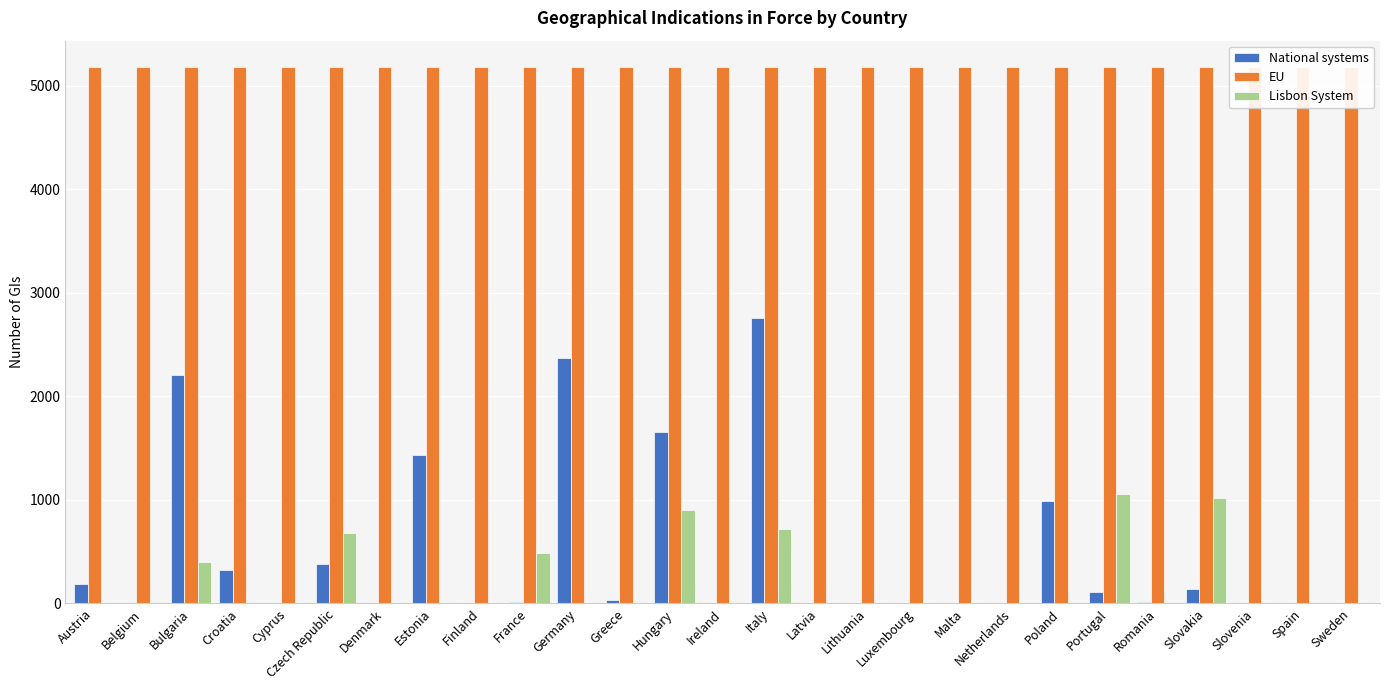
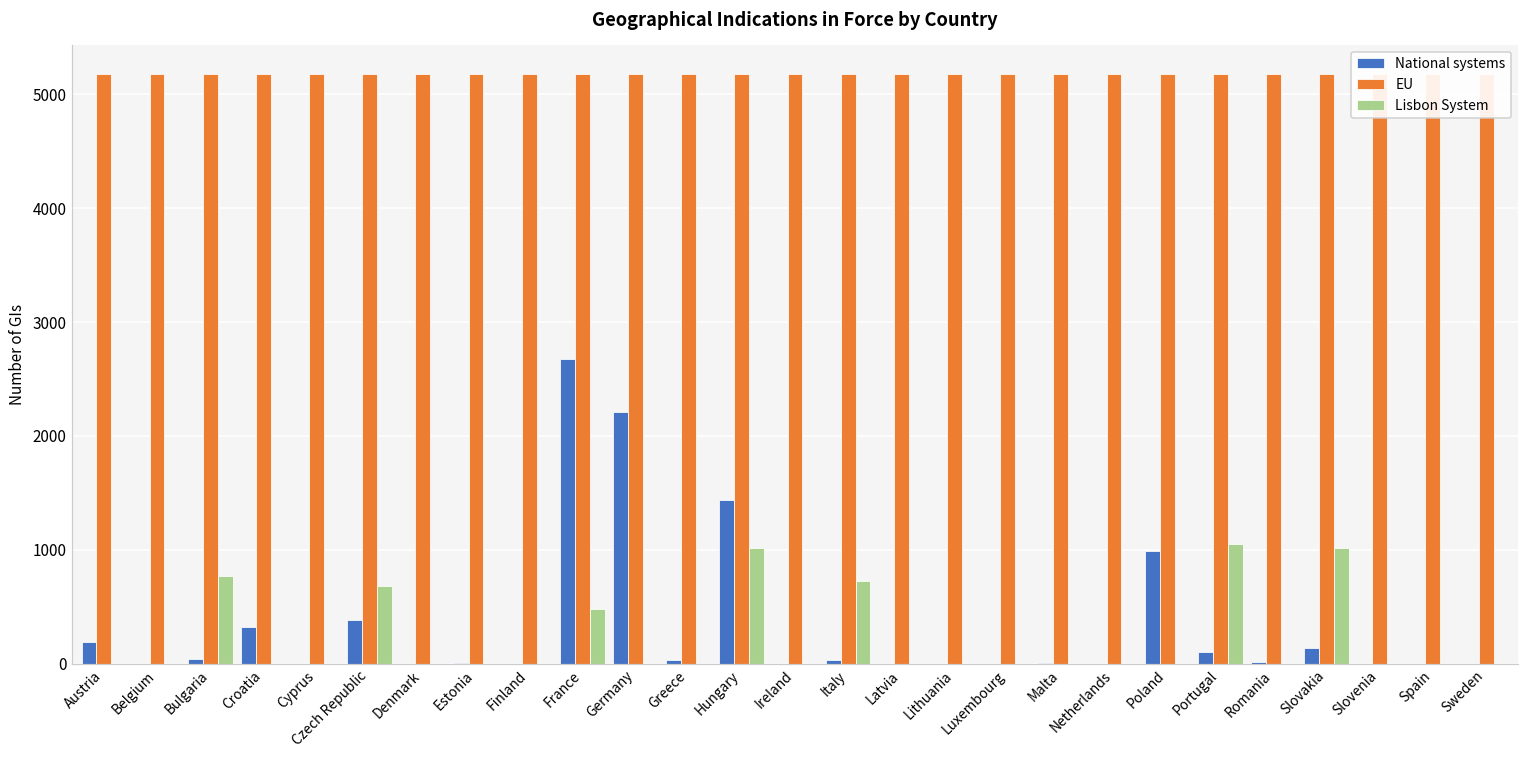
  {
    "National systems": {
      "Austria": 190,
      "Belgium": 0,
-     "Bulgaria": 2210,
+     "Bulgaria": 40,
      "Croatia": 320,
      "Cyprus": 0,
      "Czech Republic": 390,
      "Denmark": 0,
-     "Estonia": 1440,
+     "Estonia": 10,
      "Finland": 0,
-     "France": 20,
-     "Germany": 2370,
+     "France": 2680,
+     "Germany": 2210,
      "Greece": 30,
-     "Hungary": 1650,
+     "Hungary": 1440,
      "Ireland": 0,
-     "Italy": 2760,
+     "Italy": 40,
      "Latvia": 0,
      "Lithuania": 0,
      "Luxembourg": 0,
      "Netherlands": 0,
      "Poland": 990,
      "Portugal": 110,
      "Slovakia": 140,
      "Slovenia": 0,
      "Spain": 0,
      "Sweden": 0
    },
    "EU": {
      "Austria": 5180,
      "Belgium": 5180,
      "Bulgaria": 5180,
      "Croatia": 5180,
      "Cyprus": 5180,
      "Czech Republic": 5180,
      "Denmark": 5180,
      "Estonia": 5180,
      "Finland": 5180,
      "France": 5180,
      "Germany": 5180,
      "Greece": 5180,
      "Hungary": 5180,
      "Ireland": 5180,
      "Italy": 5180,
      "Latvia": 5180,
      "Lithuania": 5180,
      "Luxembourg": 5180,
      "Malta": 5180,
      "Netherlands": 5180,
      "Poland": 5180,
      "Portugal": 5180,
      "Romania": 5180,
      "Slovakia": 5180
    },
    "Lisbon System": {
      "Austria": 0,
      "Belgium": 0,
-     "Bulgaria": 410,
+     "Bulgaria": 770,
      "Croatia": 0,
      "Cyprus": 0,
      "Czech Republic": 680,
      "Denmark": 0,
      "Estonia": 0,
      "Finland": 0,
      "France": 480,
      "Germany": 0,
      "Greece": 0,
-     "Hungary": 900,
+     "Hungary": 1020,
      "Ireland": 0,
      "Italy": 720,
      "Latvia": 0,
      "Lithuania": 0,
      "Luxembourg": 0,
      "Malta": 0,
      "Netherlands": 0,
      "Poland": 0,
      "Portugal": 1050,
      "Romania": 0,
      "Slovakia": 1010,
      "Slovenia": 0,
      "Spain": 0,
      "Sweden": 0
    }
  }
